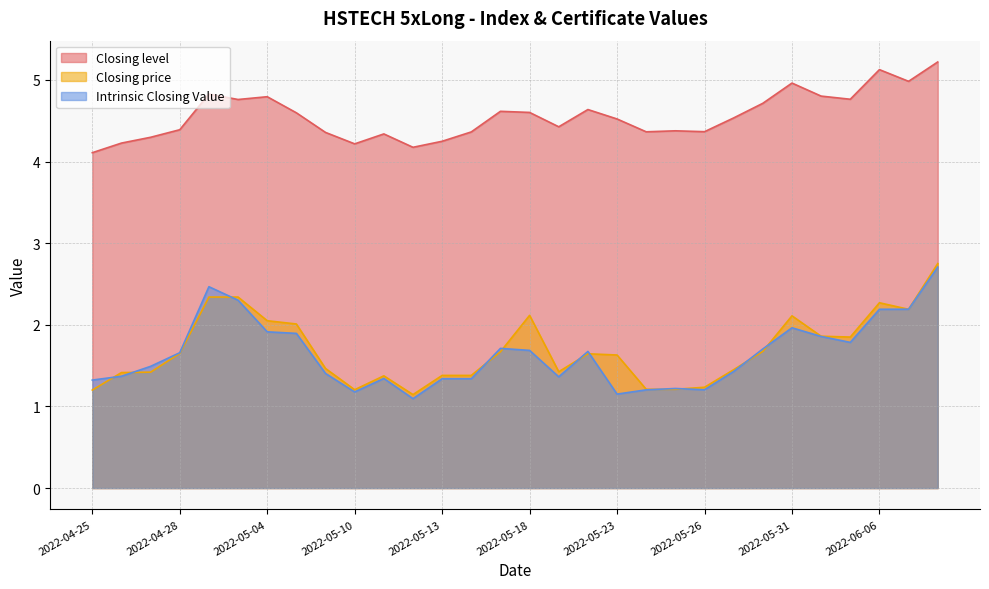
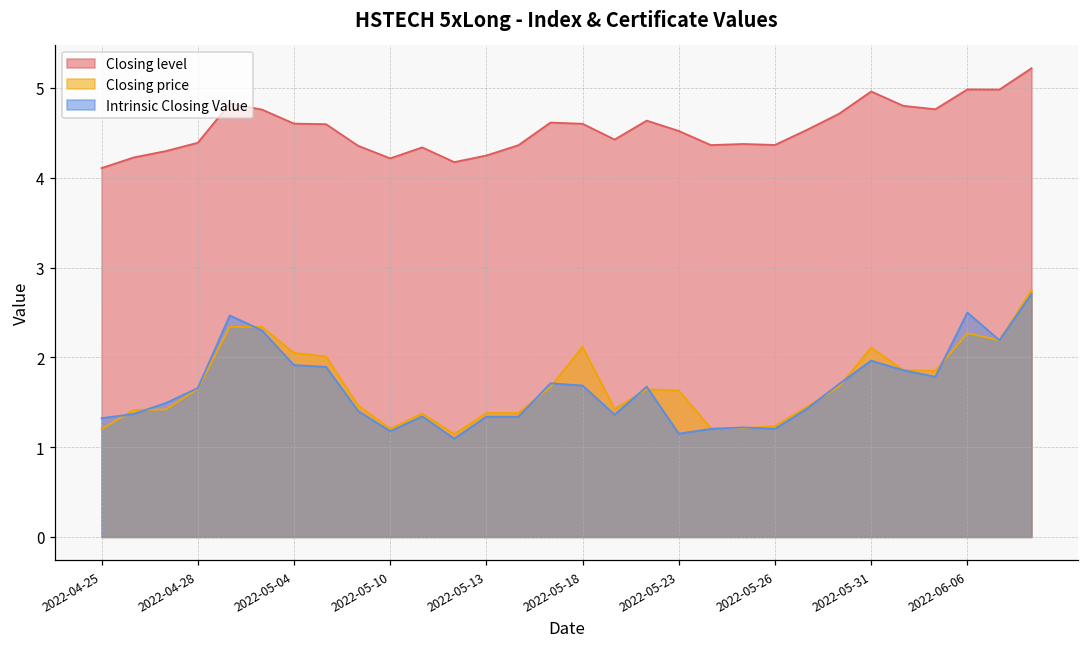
  {
    "Closing level": {
      "2022-04-25": 4.1,
      "2022-04-28": 4.4,
-     "2022-05-04": 4.8,
+     "2022-05-04": 4.6,
      "2022-05-10": 4.2,
      "2022-05-13": 4.2,
      "2022-05-18": 4.6,
      "2022-05-23": 4.5,
      "2022-05-26": 4.4,
      "2022-05-31": 5.0,
-     "2022-06-06": 5.1
+     "2022-06-06": 5.0
    },
    "Closing price": {
      "2022-04-25": 1.2,
      "2022-05-04": 2.1,
      "2022-05-13": 1.4,
      "2022-05-18": 2.1,
      "2022-05-23": 1.6,
      "2022-05-31": 2.1,
      "2022-06-06": 2.3
    },
    "Intrinsic Closing Value": {
      "2022-04-25": 1.3,
      "2022-05-04": 1.9,
      "2022-05-13": 1.3,
      "2022-05-18": 1.7,
      "2022-05-23": 1.2,
      "2022-05-31": 2.0,
-     "2022-06-06": 2.2
+     "2022-06-06": 2.5
    }
  }
